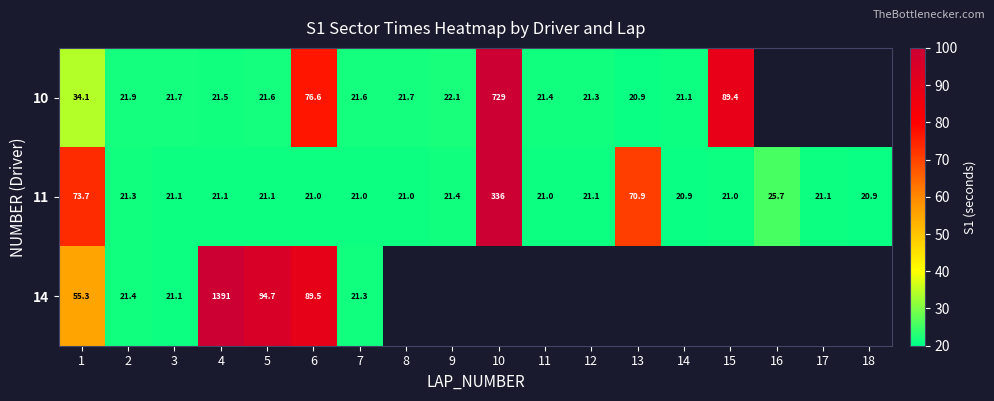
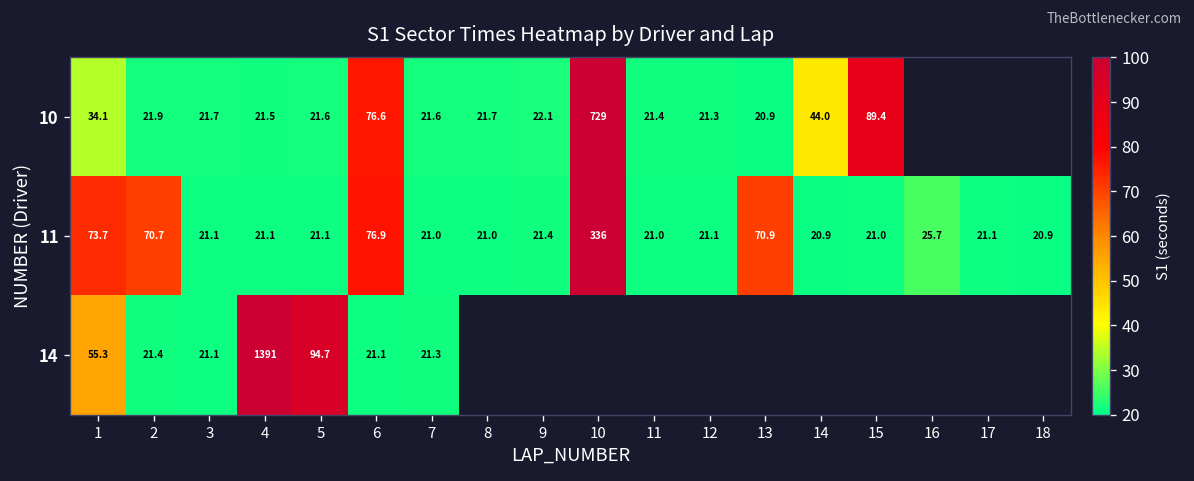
  {
    "10": {
      "1": 34.1,
      "2": 21.9,
      "3": 21.7,
      "4": 21.5,
      "5": 21.6,
      "6": 76.6,
      "7": 21.6,
      "8": 21.7,
      "9": 22.1,
      "10": 729,
      "11": 21.4,
      "12": 21.3,
      "13": 20.9,
-     "14": 21.1,
+     "14": 44.0,
      "15": 89.4
    },
    "11": {
      "1": 73.7,
-     "2": 21.3,
+     "2": 70.7,
      "3": 21.1,
      "4": 21.1,
      "5": 21.1,
-     "6": 21.0,
+     "6": 76.9,
      "7": 21.0,
      "8": 21.0,
      "9": 21.4,
      "10": 336,
      "11": 21.0,
      "12": 21.1,
      "13": 70.9,
      "14": 20.9,
      "15": 21.0,
      "16": 25.7,
      "17": 21.1,
      "18": 20.9
    },
    "14": {
      "1": 55.3,
      "2": 21.4,
      "3": 21.1,
      "4": 1391,
      "5": 94.7,
-     "6": 89.5,
+     "6": 21.1,
      "7": 21.3
    }
  }
